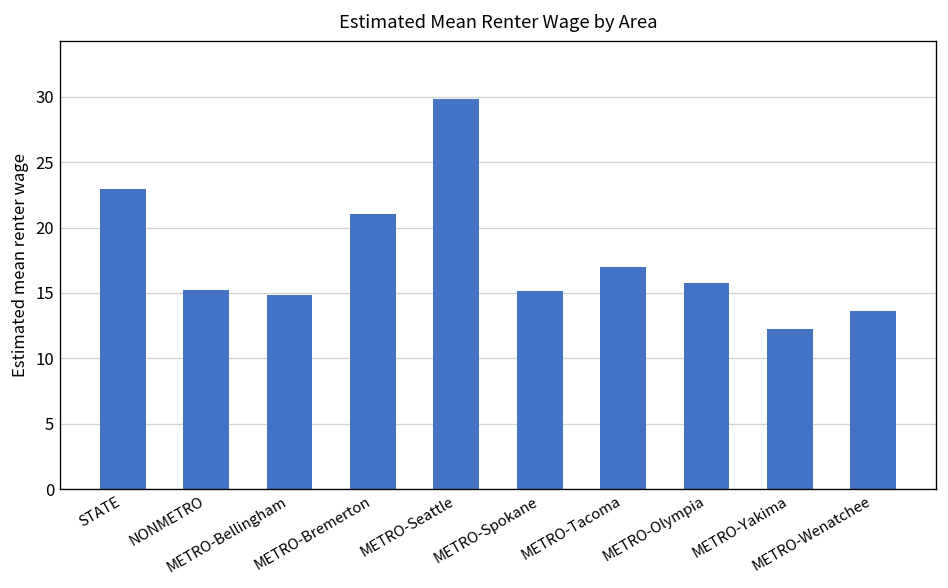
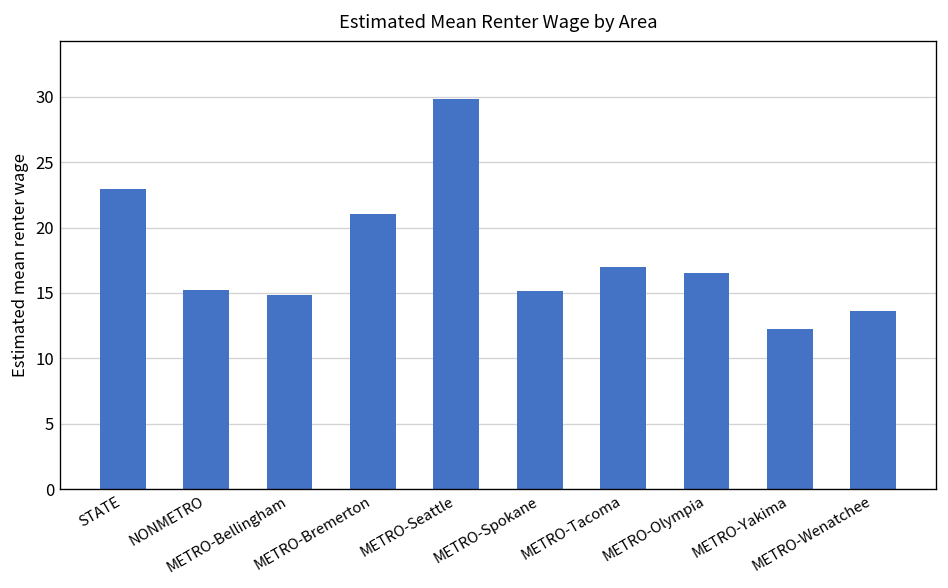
  {
    "STATE": 22.9,
    "NONMETRO": 15.2,
    "METRO-Bellingham": 14.9,
    "METRO-Bremerton": 21.1,
    "METRO-Seattle": 29.8,
    "METRO-Spokane": 15.1,
    "METRO-Tacoma": 17.0,
-   "METRO-Olympia": 15.7,
+   "METRO-Olympia": 16.5,
    "METRO-Yakima": 12.2,
    "METRO-Wenatchee": 13.6
  }
